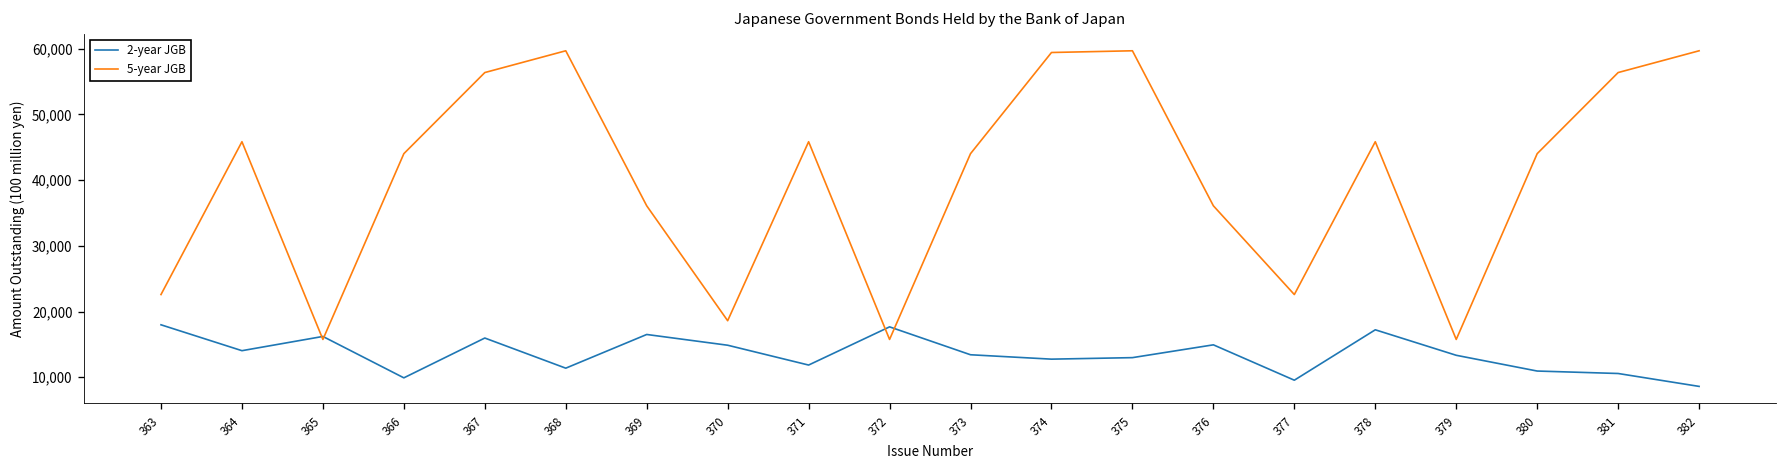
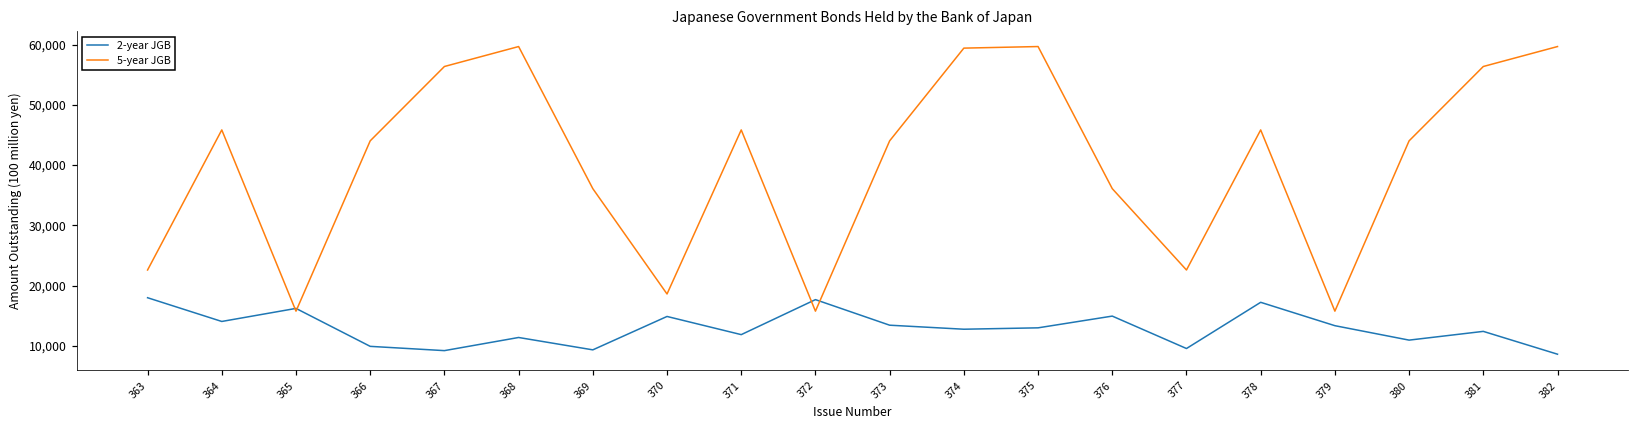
  {
    "2-year JGB": {
      "363": "18,000",
      "364": "14,000",
      "366": "10,000",
-     "367": "16,000",
+     "367": "9,000",
      "368": "11,000",
-     "369": "17,000",
+     "369": "9,000",
      "370": "15,000",
      "371": "12,000",
      "372": "18,000",
      "373": "13,000",
      "374": "13,000",
      "375": "13,000",
      "376": "15,000",
      "377": "10,000",
      "378": "17,000",
      "379": "13,000",
      "380": "11,000",
-     "381": "11,000",
+     "381": "12,000",
      "382": "9,000"
    },
    "5-year JGB": {
      "363": "23,000",
      "364": "46,000",
      "366": "44,000",
      "367": "56,000",
      "368": "60,000",
      "369": "36,000",
      "370": "19,000",
      "371": "46,000",
      "372": "16,000",
      "373": "44,000",
      "374": "59,000",
      "375": "60,000",
      "376": "36,000",
      "377": "23,000",
      "378": "46,000",
      "379": "16,000",
      "380": "44,000",
      "381": "56,000",
      "382": "60,000"
    }
  }
